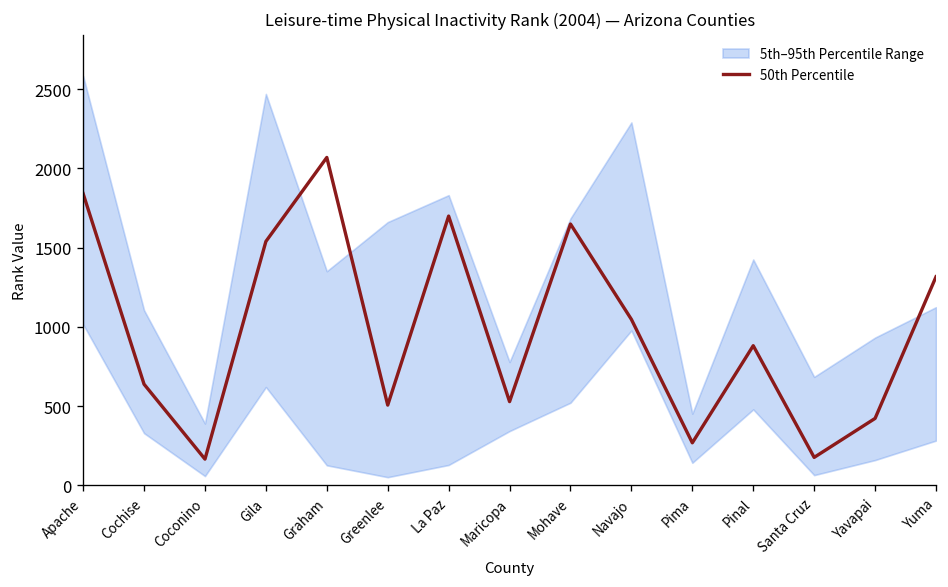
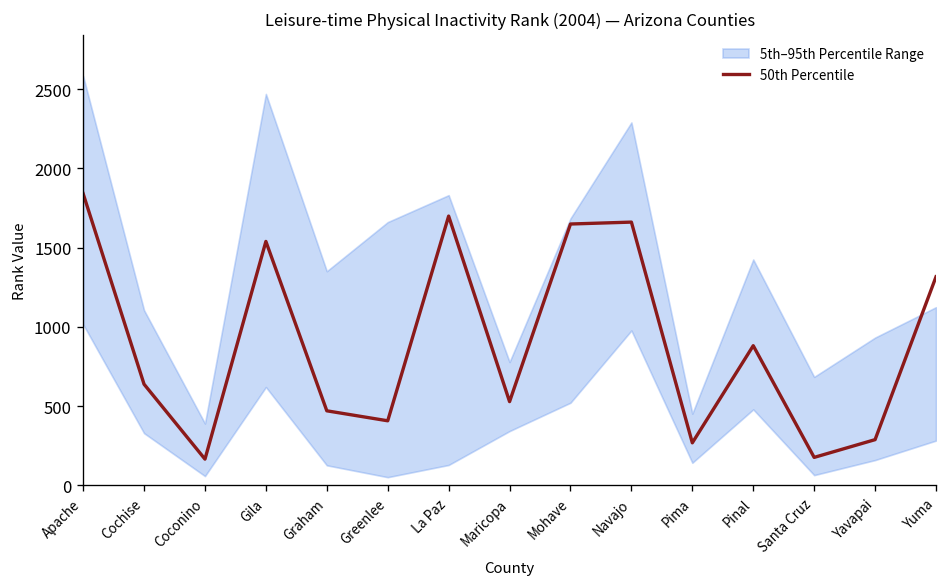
  {
    "50th Percentile": {
      "Apache": 1840,
      "Cochise": 640,
      "Coconino": 170,
      "Gila": 1540,
-     "Graham": 2070,
-     "Greenlee": 510,
+     "Graham": 470,
+     "Greenlee": 410,
      "La Paz": 1700,
      "Maricopa": 530,
      "Mohave": 1650,
-     "Navajo": 1050,
+     "Navajo": 1660,
      "Pima": 270,
      "Pinal": 880,
      "Santa Cruz": 180,
-     "Yavapai": 420,
+     "Yavapai": 290,
      "Yuma": 1320
    }
  }
